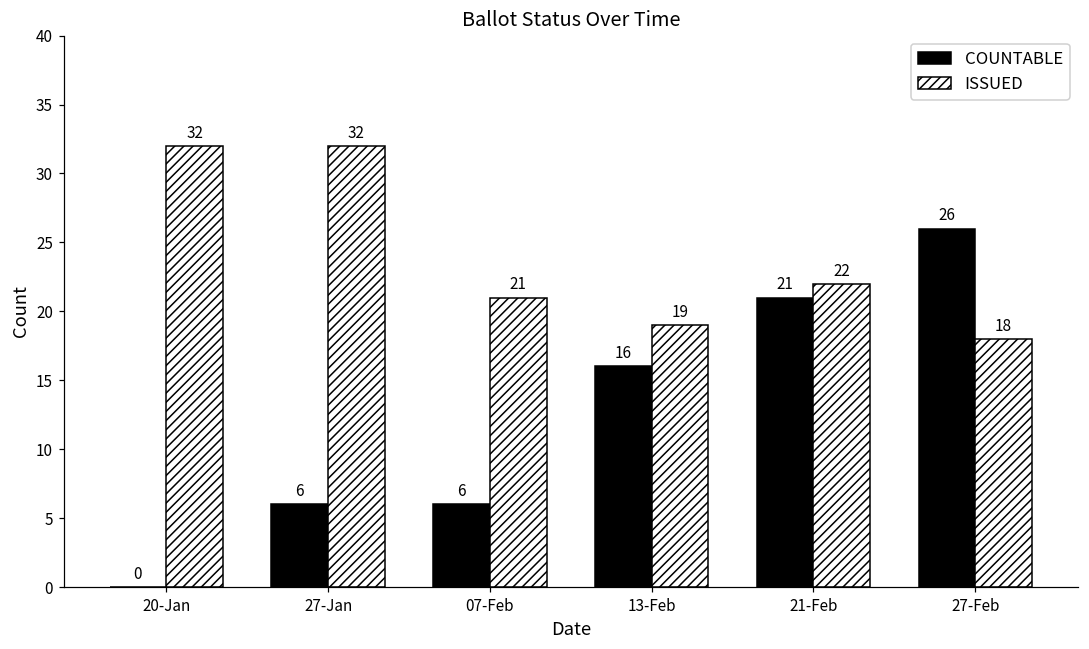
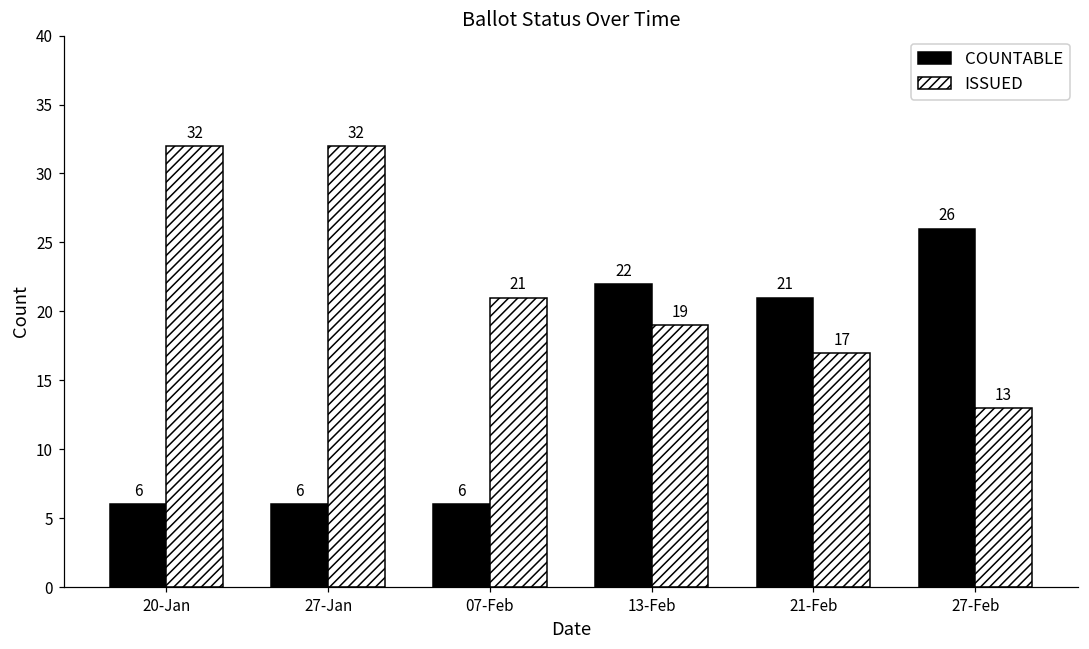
  {
    "COUNTABLE": {
-     "20-Jan": 0,
+     "20-Jan": 6,
      "27-Jan": 6,
      "07-Feb": 6,
-     "13-Feb": 16,
+     "13-Feb": 22,
      "21-Feb": 21,
      "27-Feb": 26
    },
    "ISSUED": {
      "20-Jan": 32,
      "27-Jan": 32,
      "07-Feb": 21,
      "13-Feb": 19,
-     "21-Feb": 22,
-     "27-Feb": 18
+     "21-Feb": 17,
+     "27-Feb": 13
    }
  }
